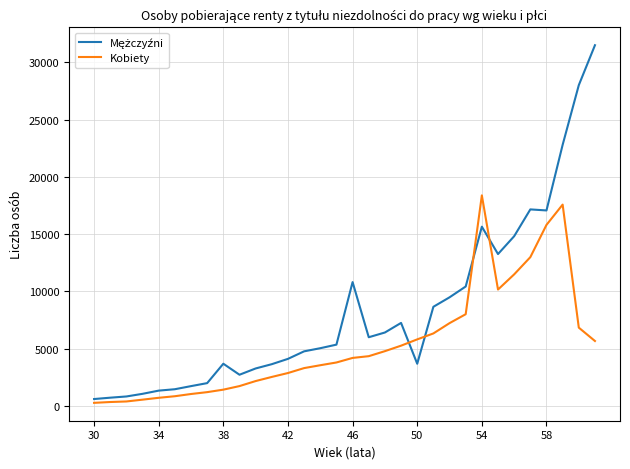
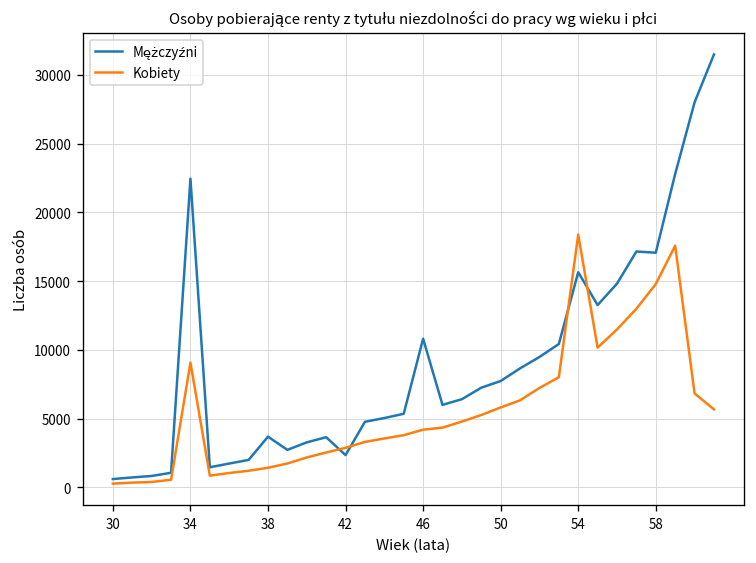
  {
    "Mężczyźni": {
      "30": 600,
-     "34": 1300,
+     "34": 22500,
      "38": 3700,
-     "42": 4100,
+     "42": 2400,
      "46": 10800,
-     "50": 3700,
+     "50": 7700,
      "54": 15600,
      "58": 17100
    },
    "Kobiety": {
      "30": 300,
-     "34": 700,
+     "34": 9100,
      "38": 1400,
      "42": 2900,
      "46": 4200,
      "50": 5800,
      "54": 18400,
-     "58": 15800
+     "58": 14800
    }
  }
